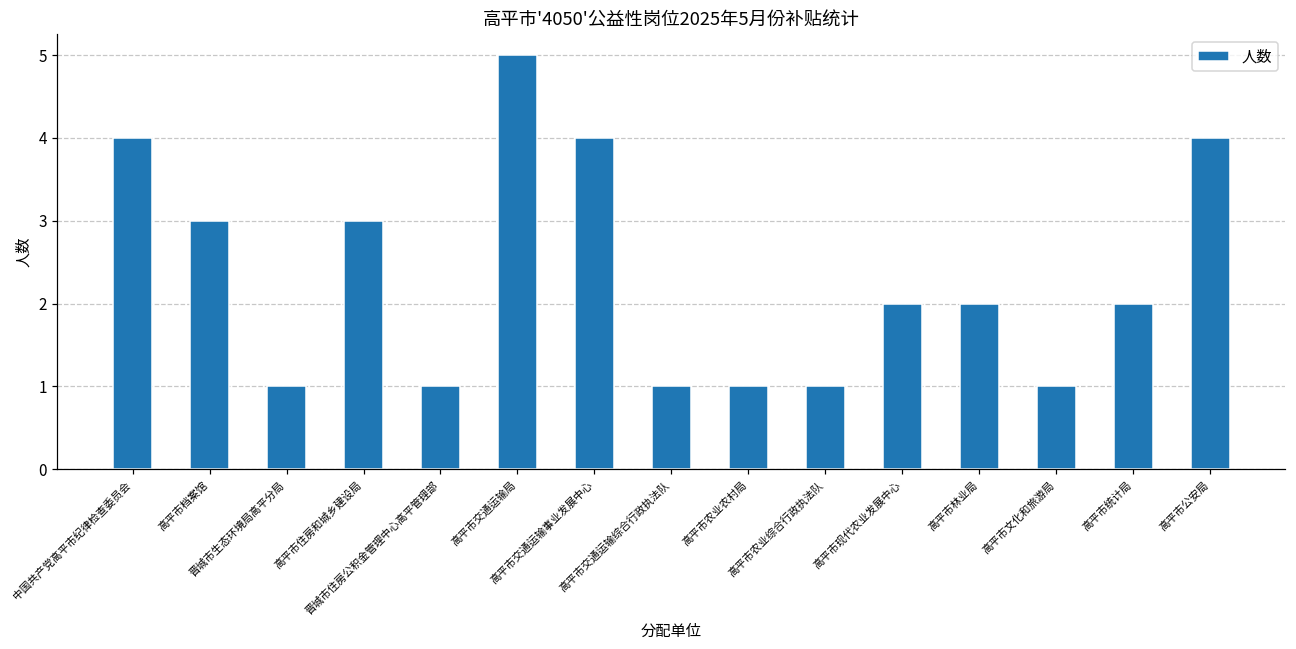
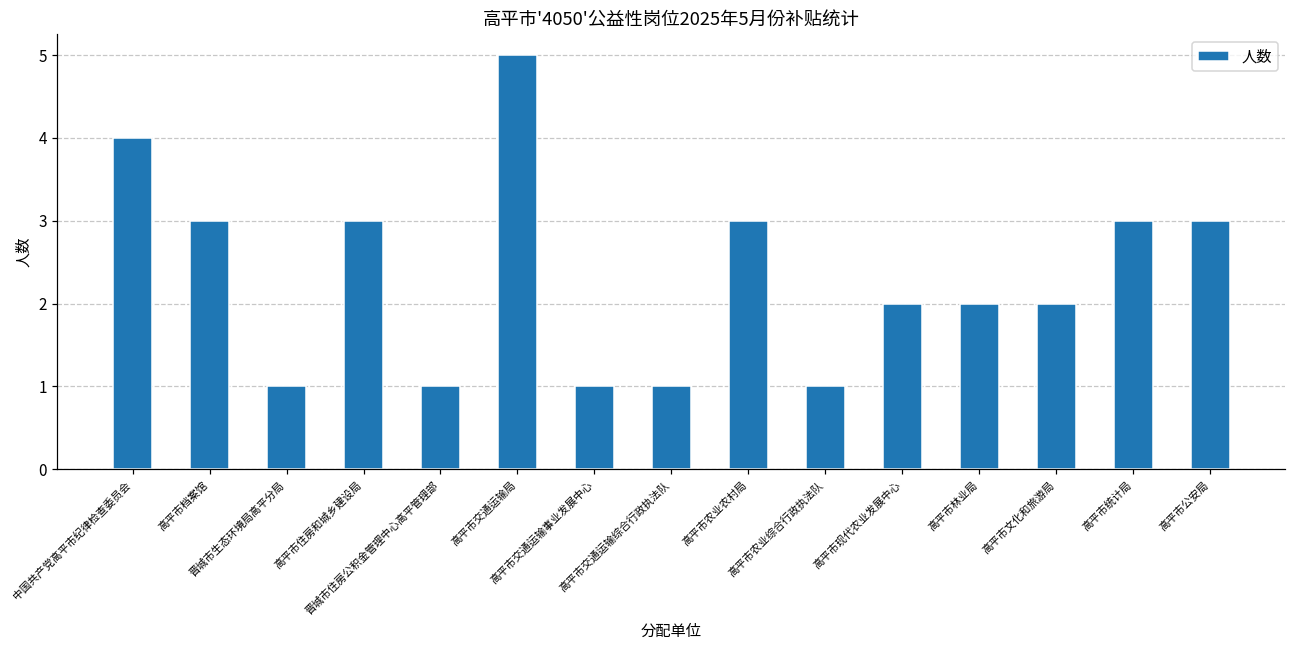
  {
    "中国共产党高平市纪律检查委员会": 4,
    "高平市档案馆": 3,
    "晋城市生态环境局高平分局": 1,
    "高平市住房和城乡建设局": 3,
    "晋城市住房公积金管理中心高平管理部": 1,
    "高平市交通运输局": 5,
-   "高平市交通运输事业发展中心": 4,
+   "高平市交通运输事业发展中心": 1,
    "高平市交通运输综合行政执法队": 1,
-   "高平市农业农村局": 1,
+   "高平市农业农村局": 3,
    "高平市农业综合行政执法队": 1,
    "高平市现代农业发展中心": 2,
    "高平市林业局": 2,
-   "高平市文化和旅游局": 1,
-   "高平市统计局": 2,
-   "高平市公安局": 4
+   "高平市文化和旅游局": 2,
+   "高平市统计局": 3,
+   "高平市公安局": 3
  }
